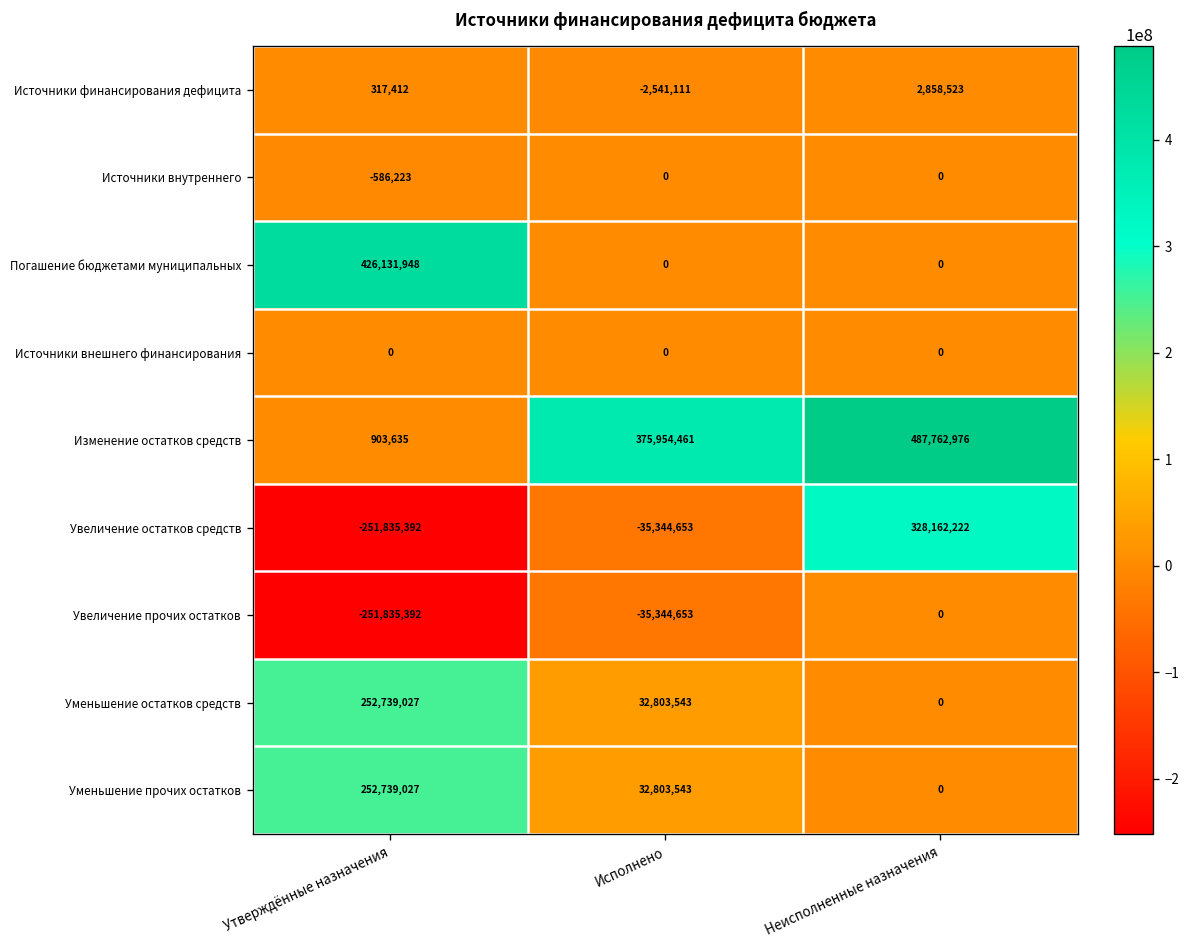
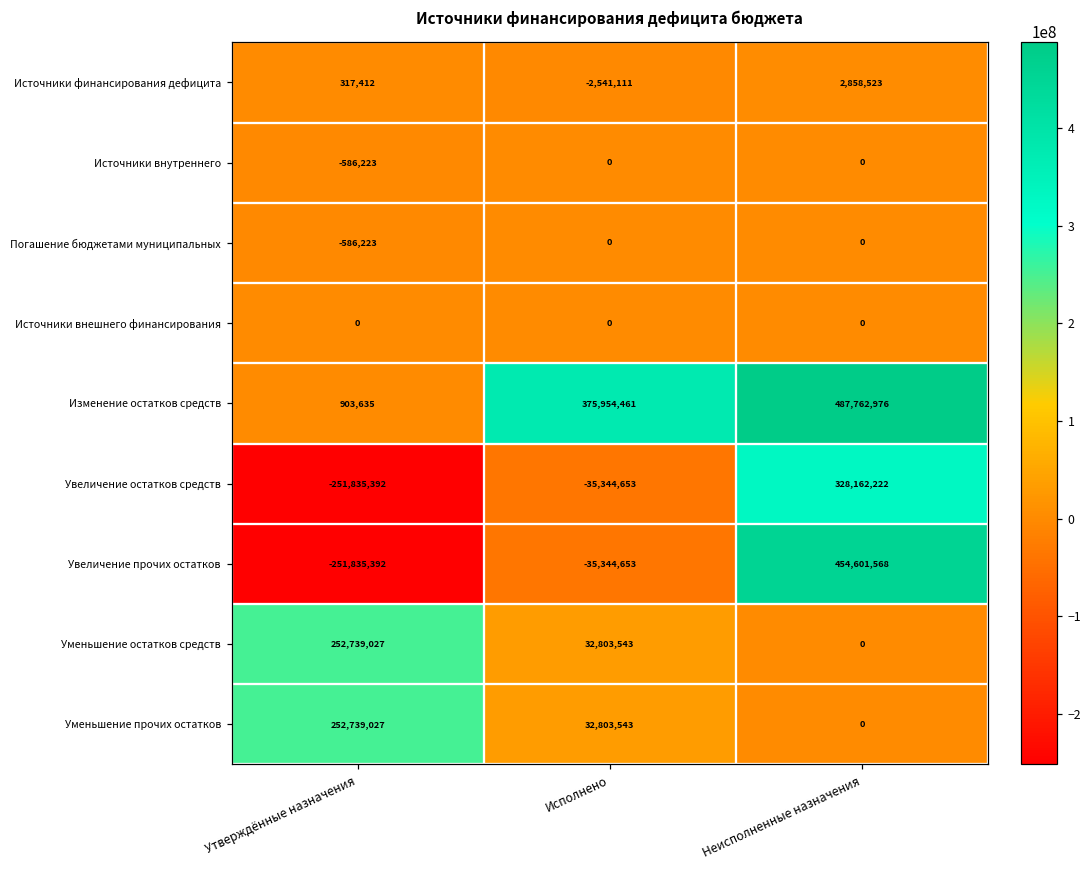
  {
    "Источники финансирования дефицита": {
      "Утверждённые назначения": "317,412",
      "Исполнено": "-2,541,111",
      "Неисполненные назначения": "2,858,523"
    },
    "Источники внутреннего": {
      "Утверждённые назначения": "-586,223",
      "Исполнено": "0",
      "Неисполненные назначения": "0"
    },
    "Погашение бюджетами муниципальных": {
-     "Утверждённые назначения": "426,131,948",
+     "Утверждённые назначения": "-586,223",
      "Исполнено": "0",
      "Неисполненные назначения": "0"
    },
    "Источники внешнего финансирования": {
      "Утверждённые назначения": "0",
      "Исполнено": "0",
      "Неисполненные назначения": "0"
    },
    "Изменение остатков средств": {
      "Утверждённые назначения": "903,635",
      "Исполнено": "375,954,461",
      "Неисполненные назначения": "487,762,976"
    },
    "Увеличение остатков средств": {
      "Утверждённые назначения": "-251,835,392",
      "Исполнено": "-35,344,653",
      "Неисполненные назначения": "328,162,222"
    },
    "Увеличение прочих остатков": {
      "Утверждённые назначения": "-251,835,392",
      "Исполнено": "-35,344,653",
-     "Неисполненные назначения": "0"
+     "Неисполненные назначения": "454,601,568"
    },
    "Уменьшение остатков средств": {
      "Утверждённые назначения": "252,739,027",
      "Исполнено": "32,803,543",
      "Неисполненные назначения": "0"
    },
    "Уменьшение прочих остатков": {
      "Утверждённые назначения": "252,739,027",
      "Исполнено": "32,803,543",
      "Неисполненные назначения": "0"
    }
  }
